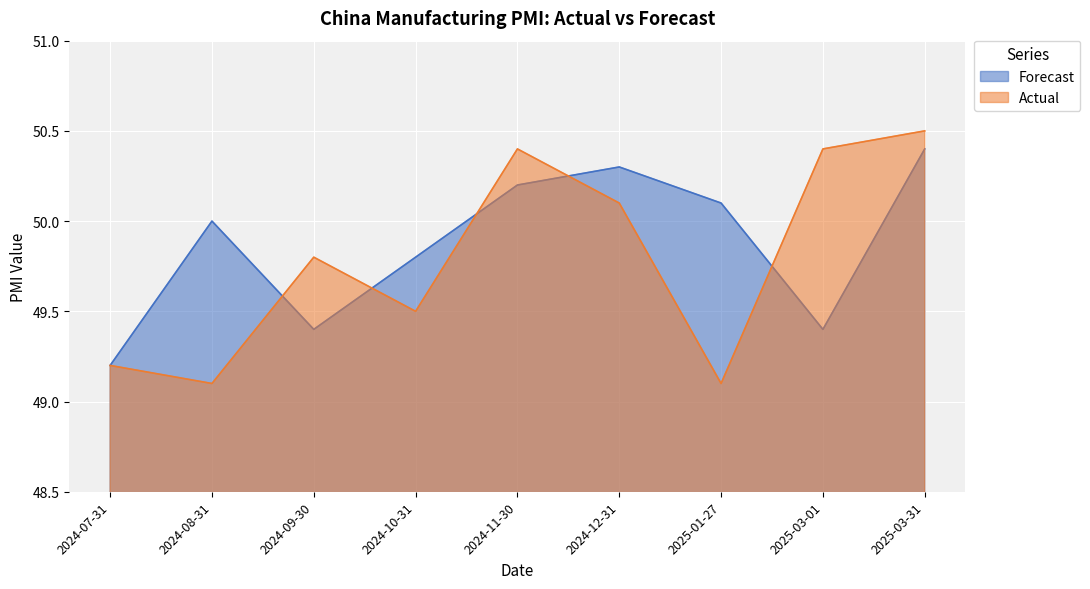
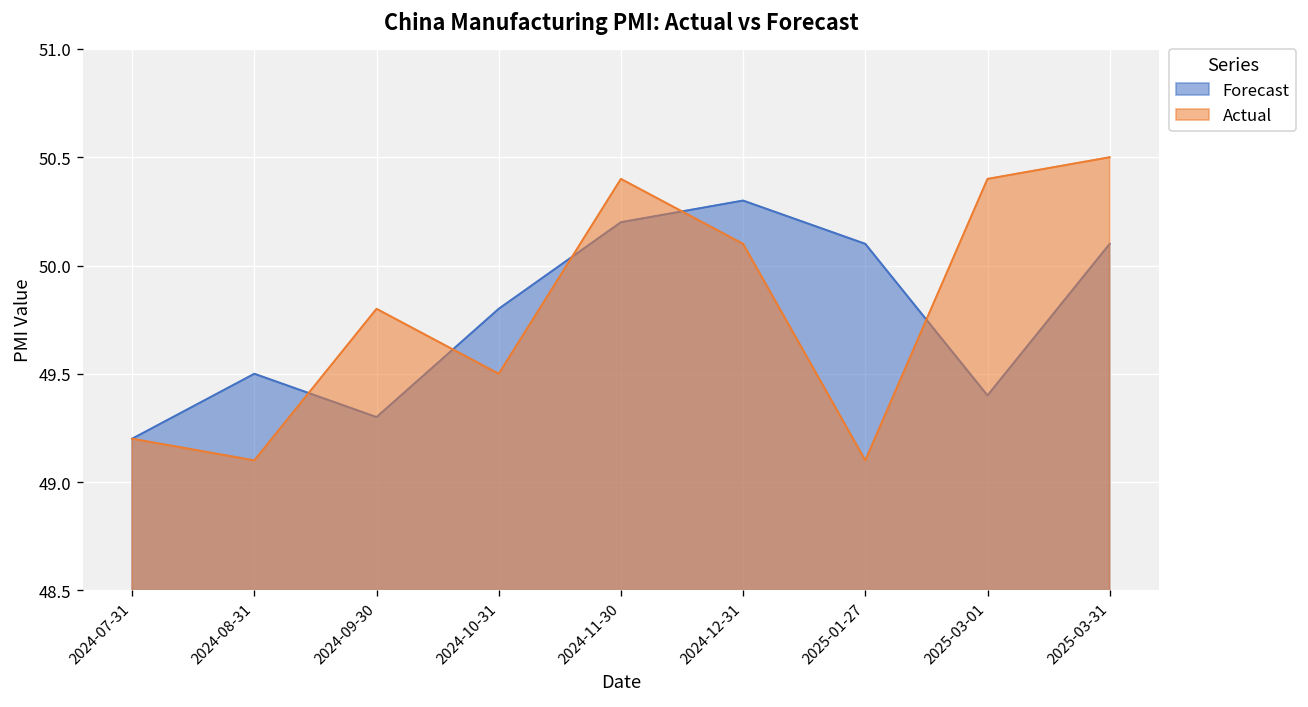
  {
    "Forecast": {
-     "2024-08-31": 50.0,
-     "2024-09-30": 49.4,
+     "2024-08-31": 49.5,
+     "2024-09-30": 49.3,
      "2024-10-31": 49.8,
      "2024-11-30": 50.2,
      "2024-12-31": 50.3,
      "2025-01-27": 50.1,
      "2025-03-01": 49.4,
-     "2025-03-31": 50.4
+     "2025-03-31": 50.1
    },
    "Actual": {
      "2024-08-31": 49.1,
      "2024-09-30": 49.8,
      "2024-10-31": 49.5,
      "2024-11-30": 50.4,
      "2024-12-31": 50.1,
      "2025-01-27": 49.1,
      "2025-03-01": 50.4,
      "2025-03-31": 50.5
    }
  }
